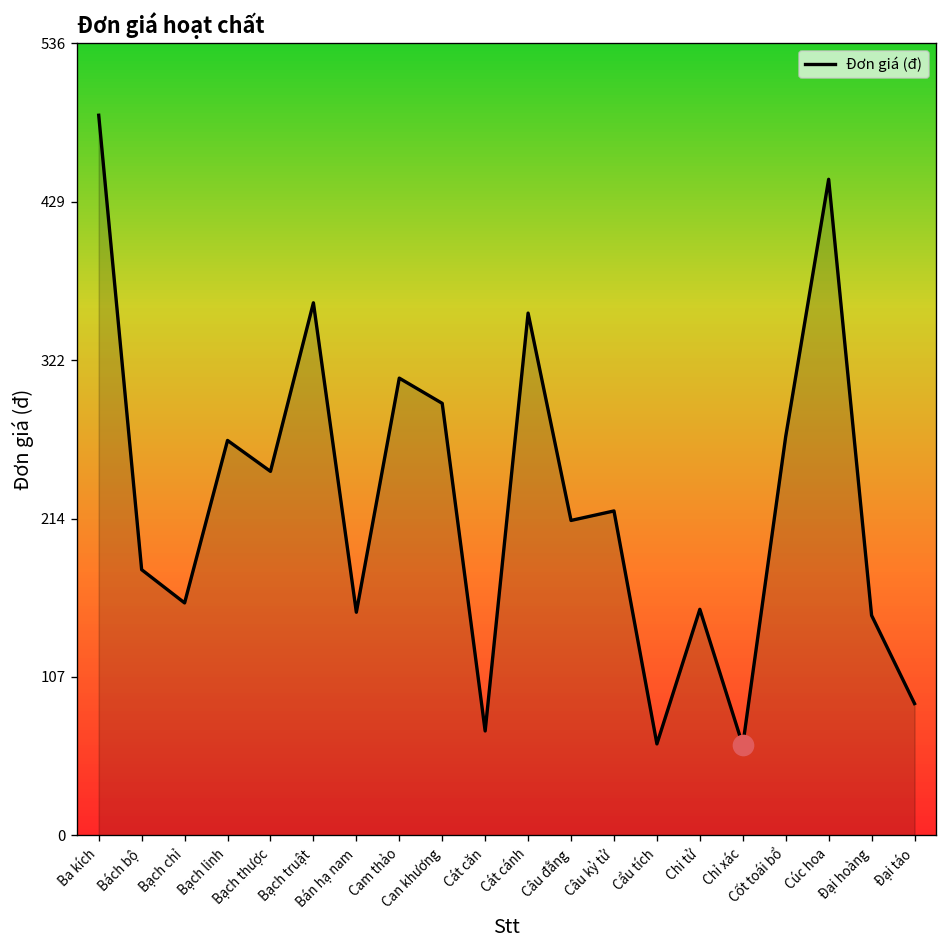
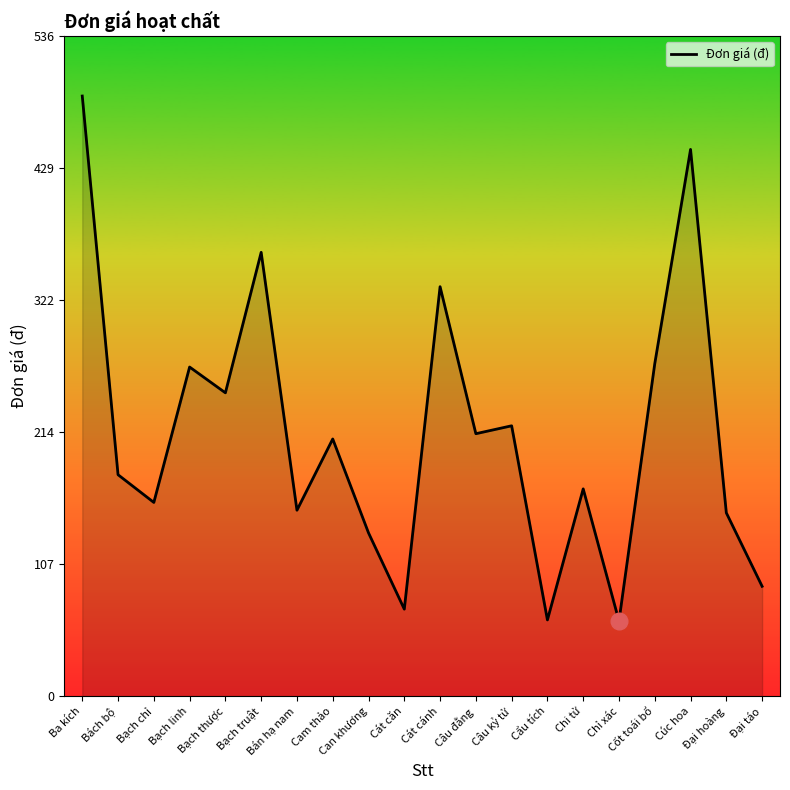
  {
    "Đơn giá (đ)": {
      "Ba kích": 488,
      "Bách bộ": 180,
      "Bạch chỉ": 157,
      "Bạch linh": 267,
      "Bạch thược": 246,
      "Bạch truật": 361,
      "Bán hạ nam": 151,
-     "Cam thảo": 310,
-     "Can khương": 292,
+     "Cam thảo": 209,
+     "Can khương": 133,
      "Cát căn": 71,
-     "Cát cánh": 354,
+     "Cát cánh": 333,
      "Câu đằng": 213,
      "Câu kỷ tử": 220,
      "Cẩu tích": 62,
-     "Chi tử": 153,
+     "Chi tử": 168,
      "Cốt toái bổ": 270,
      "Cúc hoa": 444,
      "Đại hoàng": 149,
      "Đại táo": 89
    }
  }
